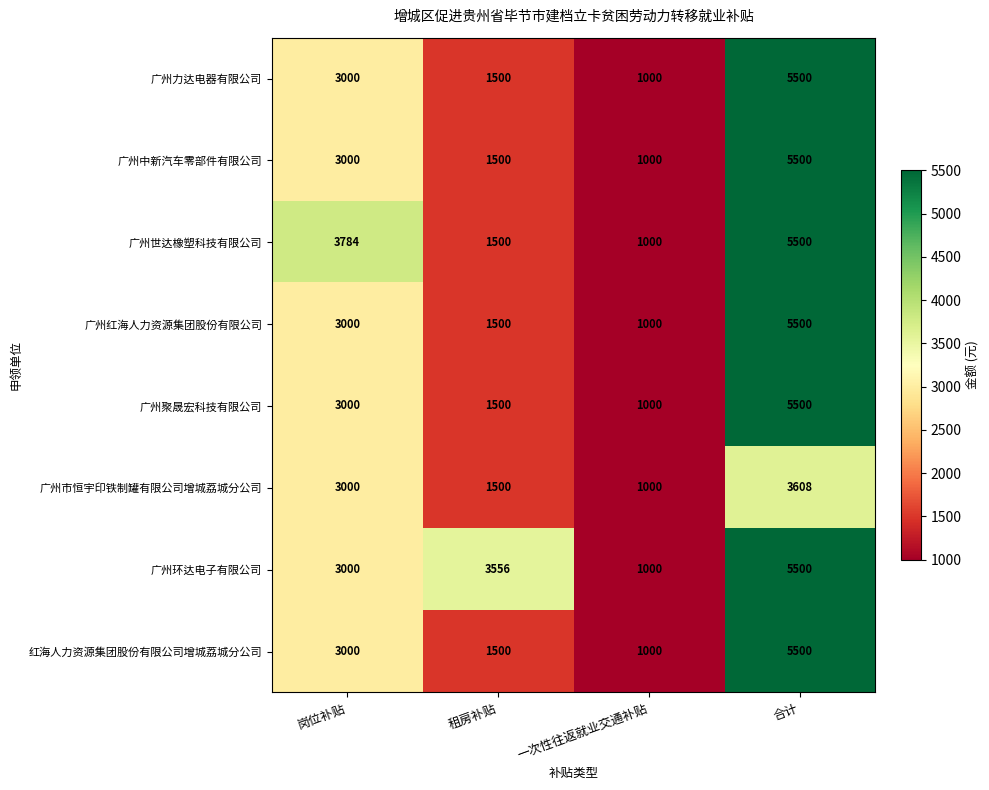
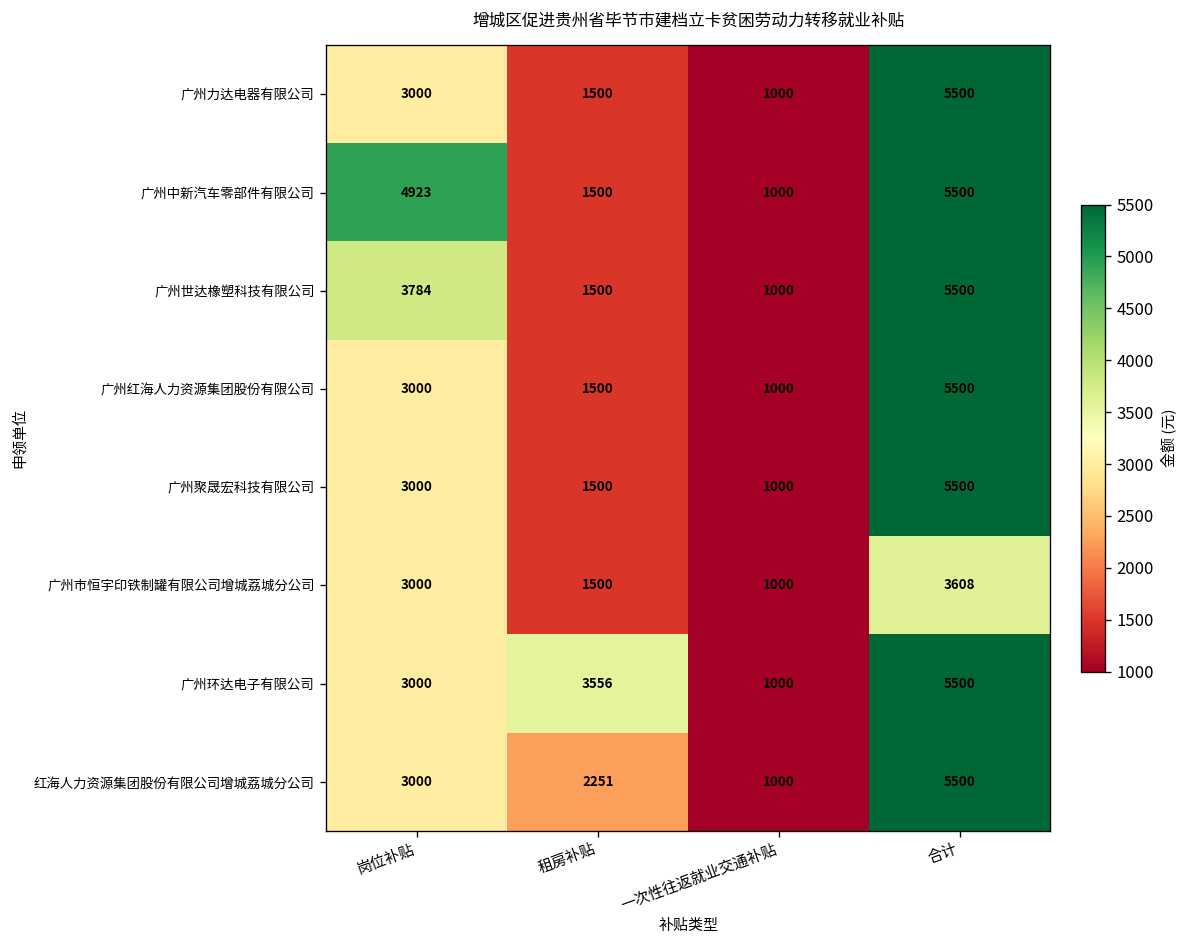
  {
    "广州力达电器有限公司": {
      "岗位补贴": 3000,
      "租房补贴": 1500,
      "一次性往返就业交通补贴": 1000,
      "合计": 5500
    },
    "广州中新汽车零部件有限公司": {
-     "岗位补贴": 3000,
+     "岗位补贴": 4923,
      "租房补贴": 1500,
      "一次性往返就业交通补贴": 1000,
      "合计": 5500
    },
    "广州世达橡塑科技有限公司": {
      "岗位补贴": 3784,
      "租房补贴": 1500,
      "一次性往返就业交通补贴": 1000,
      "合计": 5500
    },
    "广州红海人力资源集团股份有限公司": {
      "岗位补贴": 3000,
      "租房补贴": 1500,
      "一次性往返就业交通补贴": 1000,
      "合计": 5500
    },
    "广州聚晟宏科技有限公司": {
      "岗位补贴": 3000,
      "租房补贴": 1500,
      "一次性往返就业交通补贴": 1000,
      "合计": 5500
    },
    "广州市恒宇印铁制罐有限公司增城荔城分公司": {
      "岗位补贴": 3000,
      "租房补贴": 1500,
      "一次性往返就业交通补贴": 1000,
      "合计": 3608
    },
    "广州环达电子有限公司": {
      "岗位补贴": 3000,
      "租房补贴": 3556,
      "一次性往返就业交通补贴": 1000,
      "合计": 5500
    },
    "红海人力资源集团股份有限公司增城荔城分公司": {
      "岗位补贴": 3000,
-     "租房补贴": 1500,
+     "租房补贴": 2251,
      "一次性往返就业交通补贴": 1000,
      "合计": 5500
    }
  }
